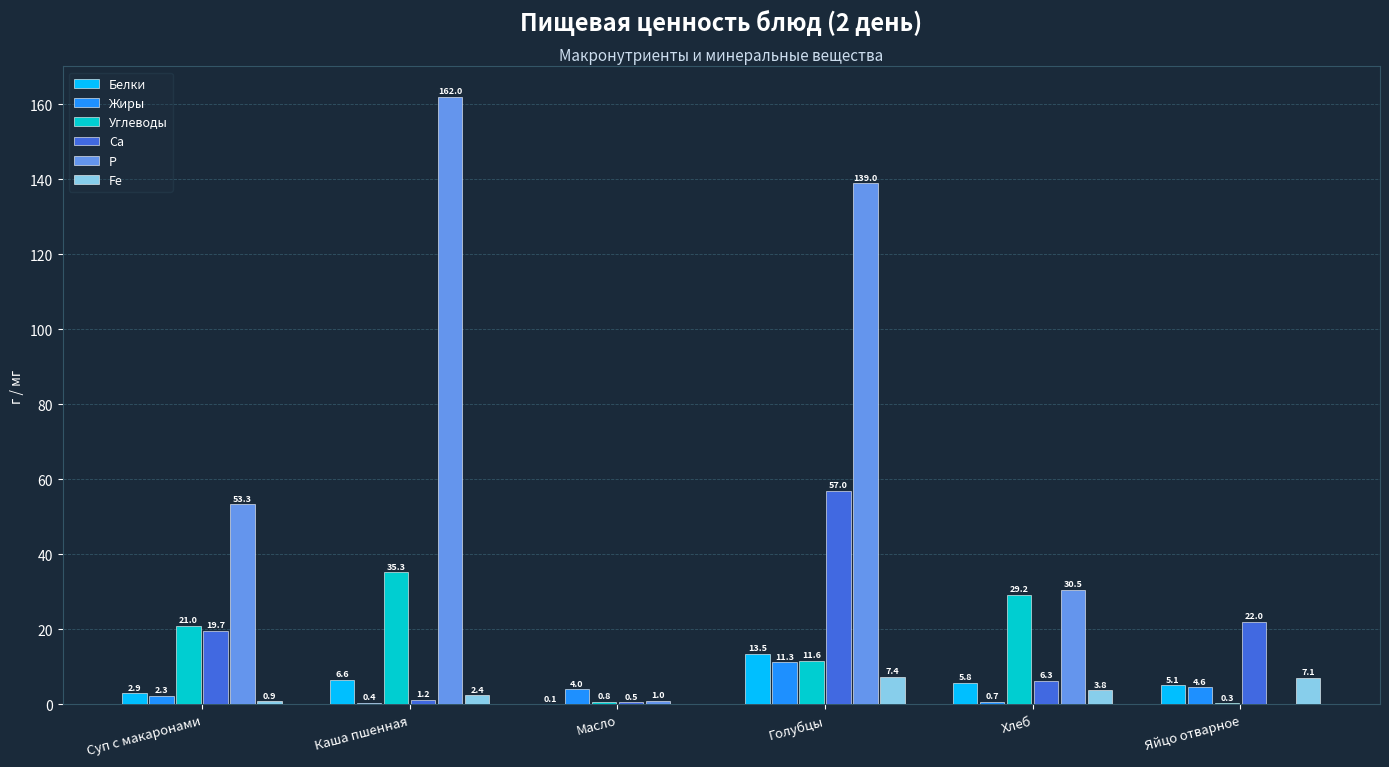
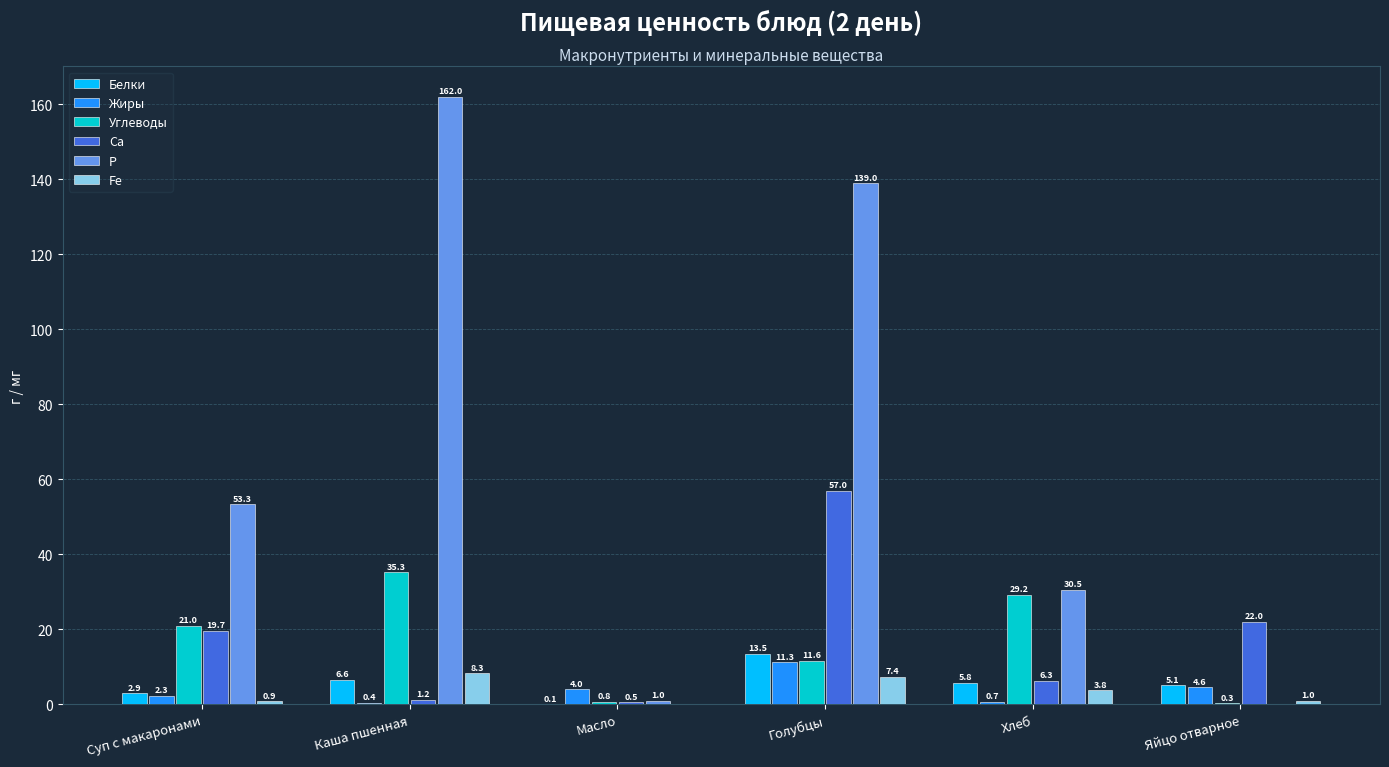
  {
    "Fe": {
      "Суп с макаронами": 0.9,
-     "Каша пшенная": 2.4,
+     "Каша пшенная": 8.3,
      "Голубцы": 7.4,
      "Хлеб": 3.8,
-     "Яйцо отварное": 7.1
+     "Яйцо отварное": 1.0
    }
  }
